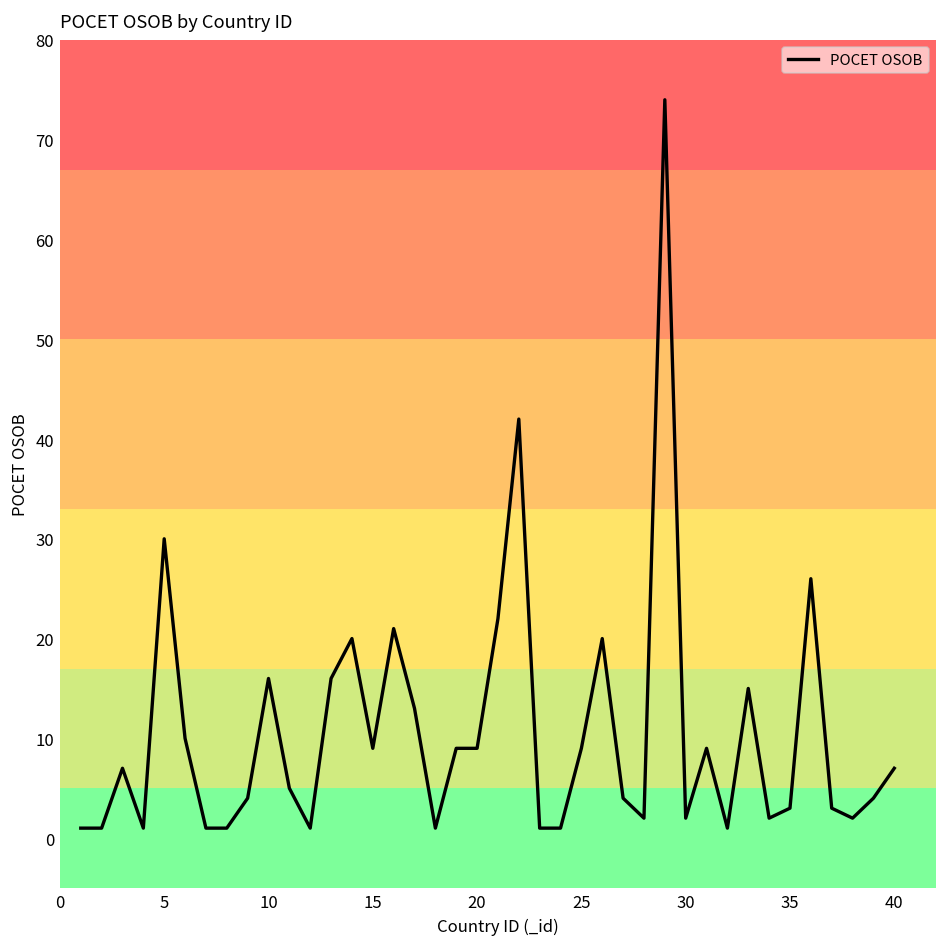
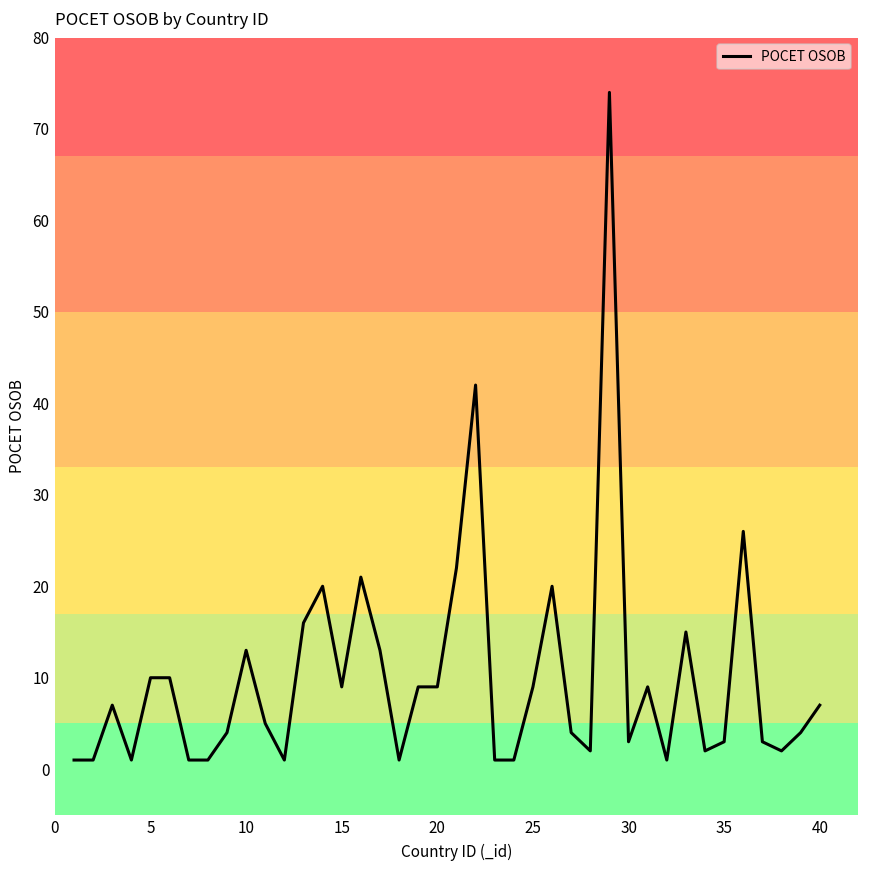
  {
-   "5": 30,
-   "10": 16,
+   "5": 10,
+   "10": 13,
    "15": 9,
    "20": 9,
    "25": 9,
-   "30": 2,
+   "30": 3,
    "35": 3,
    "40": 7
  }
